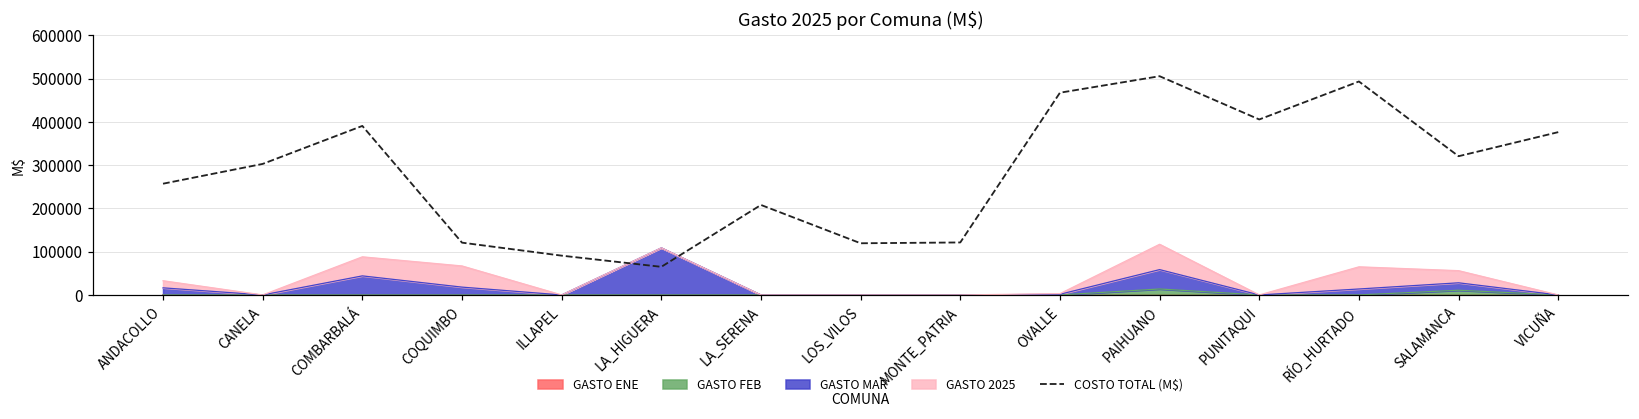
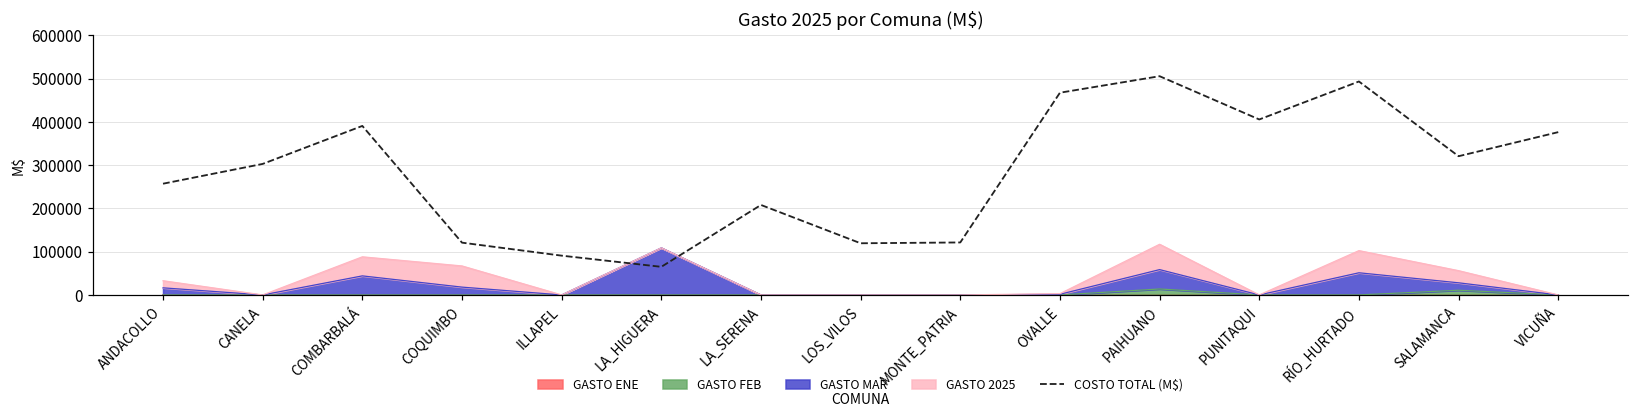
  {
    "GASTO ENE": {
      "PAIHUANO": 0,
      "SALAMANCA": 0
    },
    "GASTO FEB": {
      "PAIHUANO": 10000,
      "SALAMANCA": 10000
    },
    "GASTO MAR": {
      "ANDACOLLO": 20000,
      "COMBARBALÁ": 40000,
      "COQUIMBO": 20000,
      "PAIHUANO": 60000,
-     "RÍO_HURTADO": 10000,
+     "RÍO_HURTADO": 50000,
      "SALAMANCA": 30000
    },
    "GASTO 2025": {
      "ANDACOLLO": 20000,
      "COMBARBALÁ": 40000,
      "COQUIMBO": 50000,
      "PAIHUANO": 60000,
      "RÍO_HURTADO": 50000,
      "SALAMANCA": 30000
    },
    "COSTO TOTAL (M$)": {
      "ANDACOLLO": 260000,
      "CANELA": 300000,
      "COMBARBALÁ": 390000,
      "COQUIMBO": 120000,
      "ILLAPEL": 90000,
      "LA_HIGUERA": 70000,
      "LA_SERENA": 210000,
      "LOS_VILOS": 120000,
      "MONTE_PATRIA": 120000,
      "OVALLE": 470000,
      "PAIHUANO": 510000,
      "PUNITAQUI": 410000,
      "RÍO_HURTADO": 490000,
      "SALAMANCA": 320000,
      "VICUÑA": 380000
    }
  }
